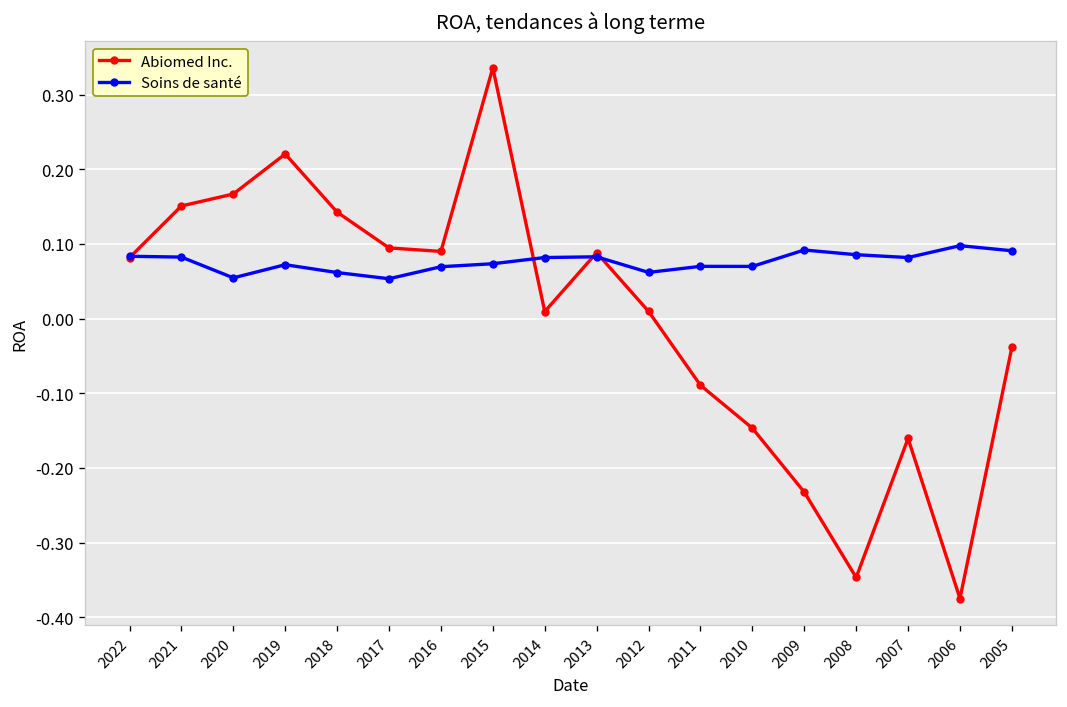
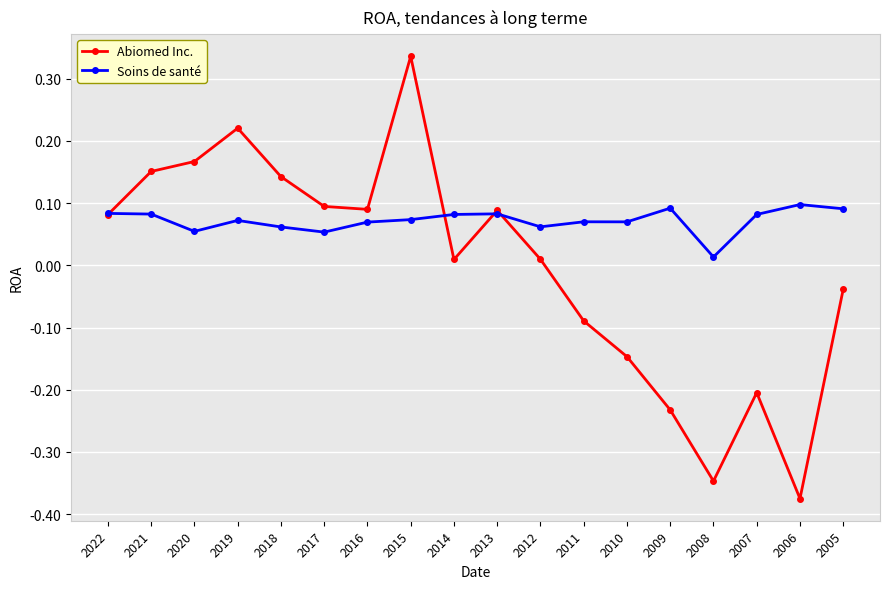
  {
    "Abiomed Inc.": {
      "2021": 0.15,
      "2020": 0.17,
      "2019": 0.22,
      "2018": 0.14,
      "2017": 0.09,
      "2016": 0.09,
      "2015": 0.34,
      "2014": 0.01,
      "2013": 0.09,
      "2012": 0.01,
      "2011": -0.09,
      "2010": -0.15,
      "2009": -0.23,
      "2008": -0.35,
-     "2007": -0.16,
+     "2007": -0.20,
      "2006": -0.38,
      "2005": -0.04
    },
    "Soins de santé": {
      "2021": 0.08,
      "2020": 0.05,
      "2019": 0.07,
      "2018": 0.06,
      "2017": 0.05,
      "2016": 0.07,
      "2015": 0.07,
      "2014": 0.08,
      "2013": 0.08,
      "2012": 0.06,
      "2011": 0.07,
      "2010": 0.07,
      "2009": 0.09,
-     "2008": 0.09,
+     "2008": 0.01,
      "2007": 0.08,
      "2006": 0.10,
      "2005": 0.09
    }
  }
